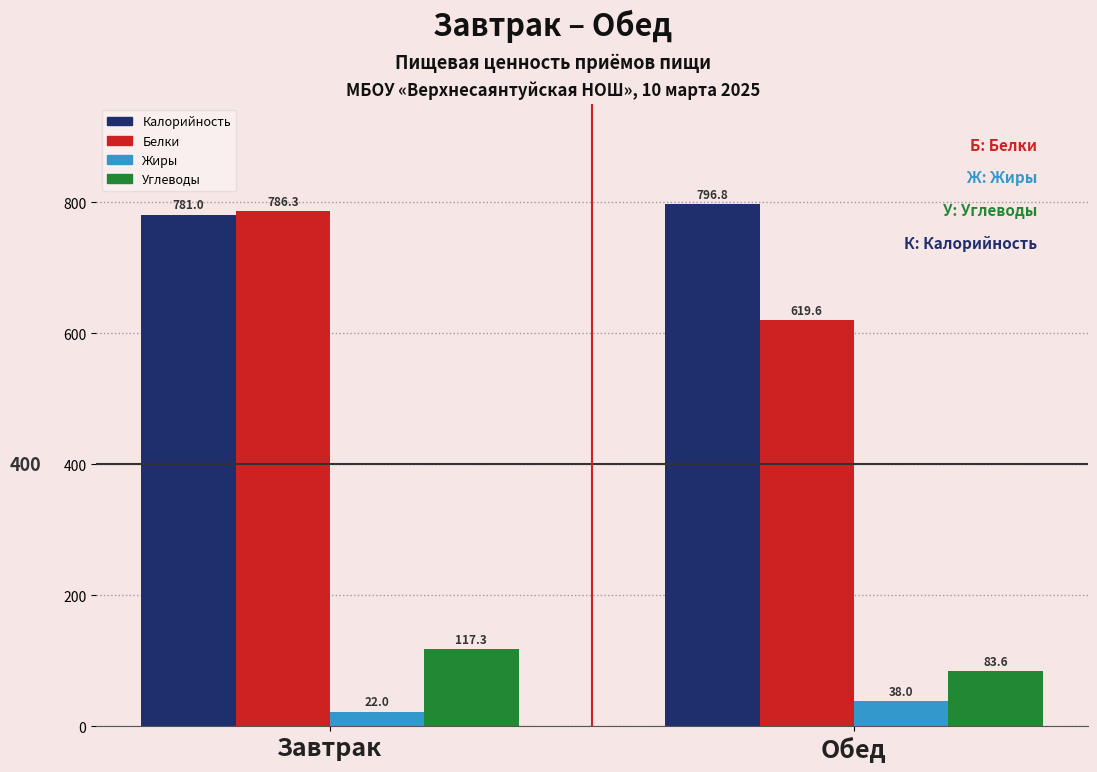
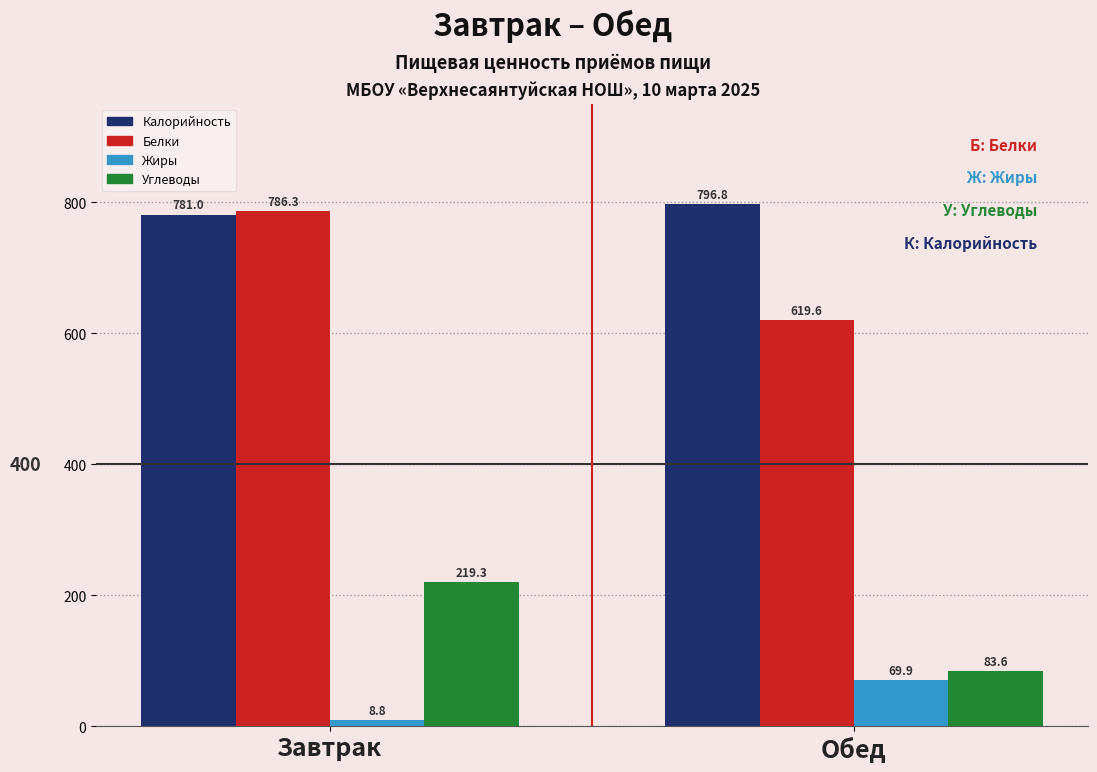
  {
    "Калорийность": {
      "Завтрак": 781.0,
      "Обед": 796.8
    },
    "Белки": {
      "Завтрак": 786.3,
      "Обед": 619.6
    },
    "Жиры": {
-     "Завтрак": 22.0,
-     "Обед": 38.0
+     "Завтрак": 8.8,
+     "Обед": 69.9
    },
    "Углеводы": {
-     "Завтрак": 117.3,
+     "Завтрак": 219.3,
      "Обед": 83.6
    }
  }
